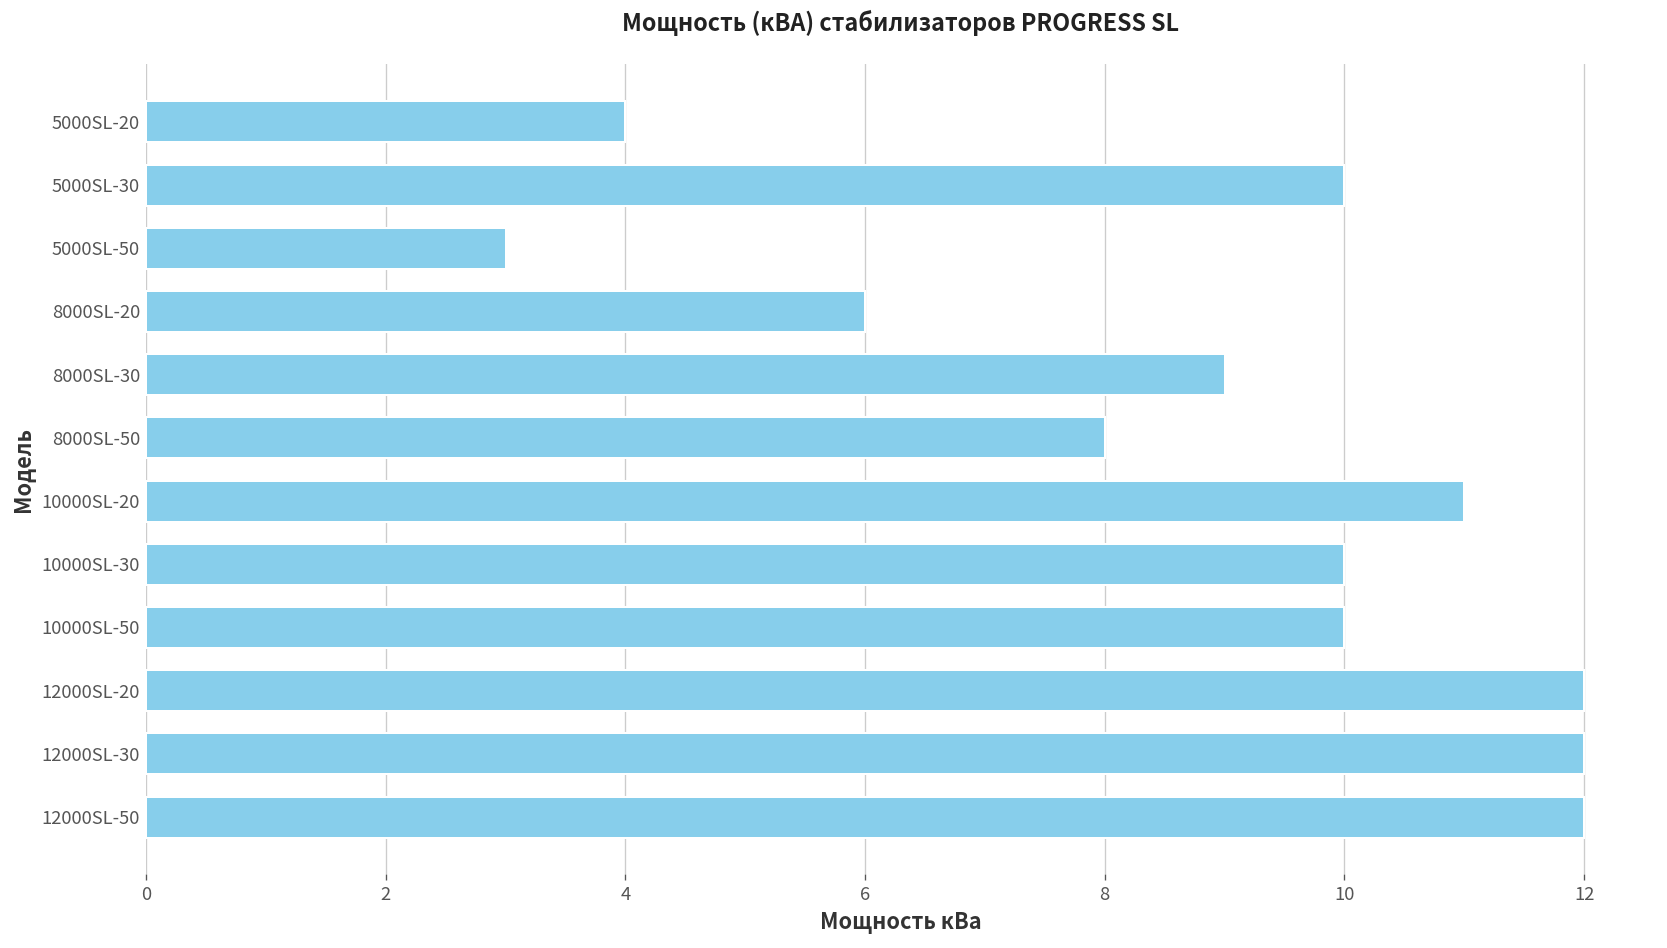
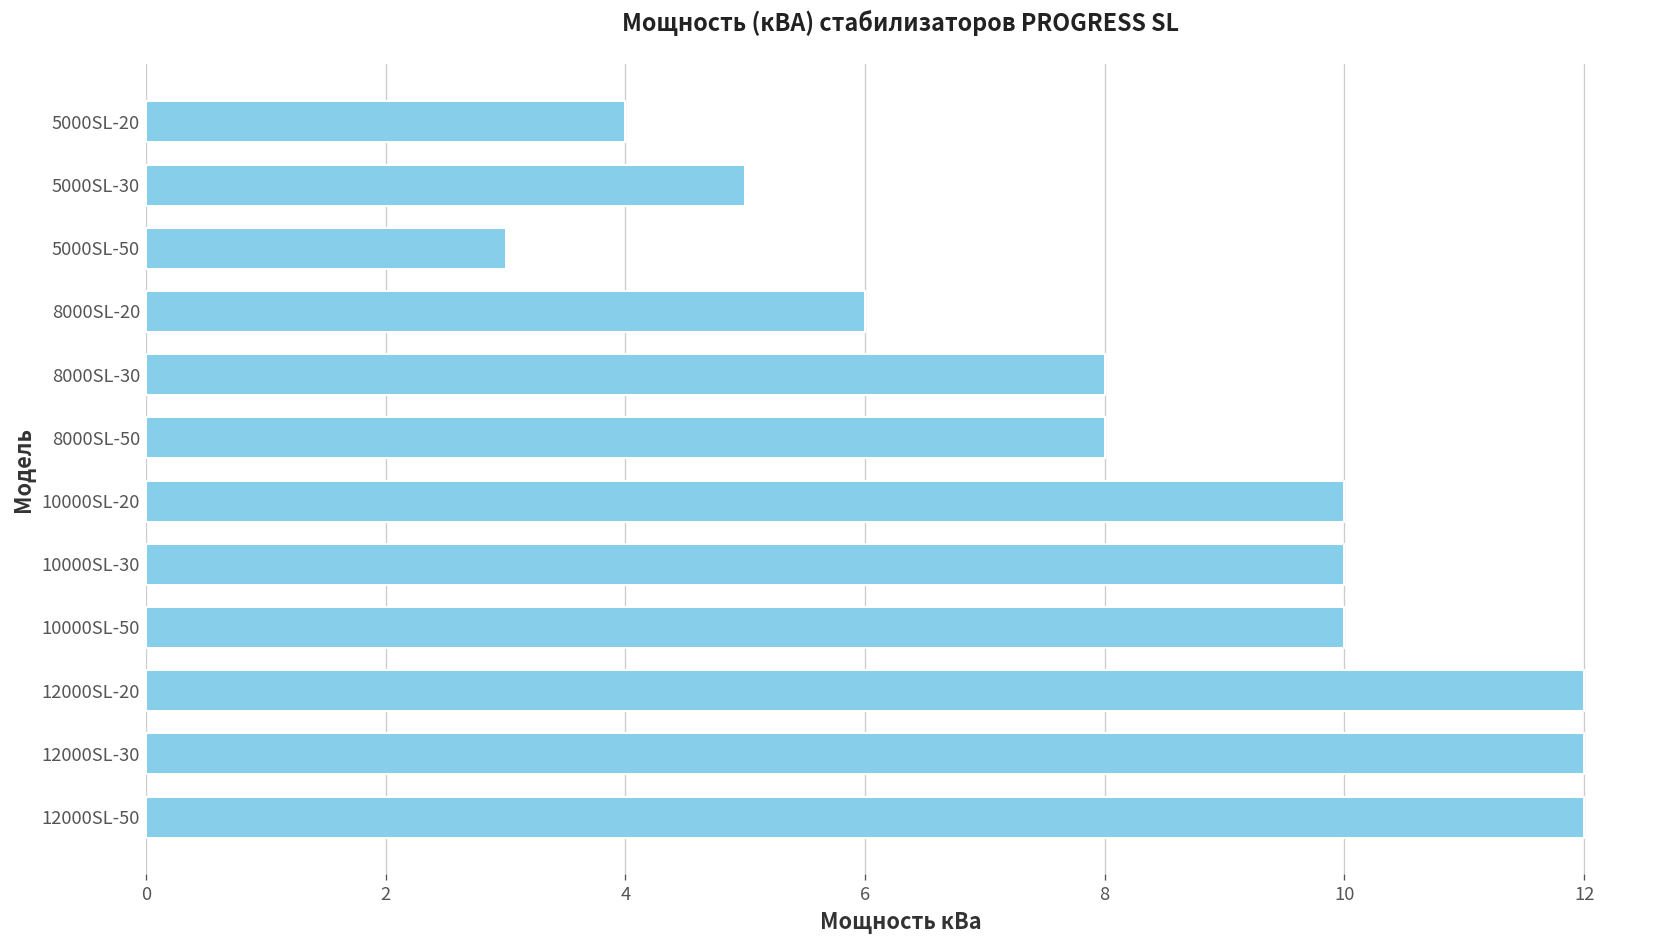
  {
    "5000SL-20": 4,
-   "5000SL-30": 10,
+   "5000SL-30": 5,
    "5000SL-50": 3,
    "8000SL-20": 6,
-   "8000SL-30": 9,
+   "8000SL-30": 8,
    "8000SL-50": 8,
-   "10000SL-20": 11,
+   "10000SL-20": 10,
    "10000SL-30": 10,
    "10000SL-50": 10,
    "12000SL-20": 12,
    "12000SL-30": 12,
    "12000SL-50": 12
  }
